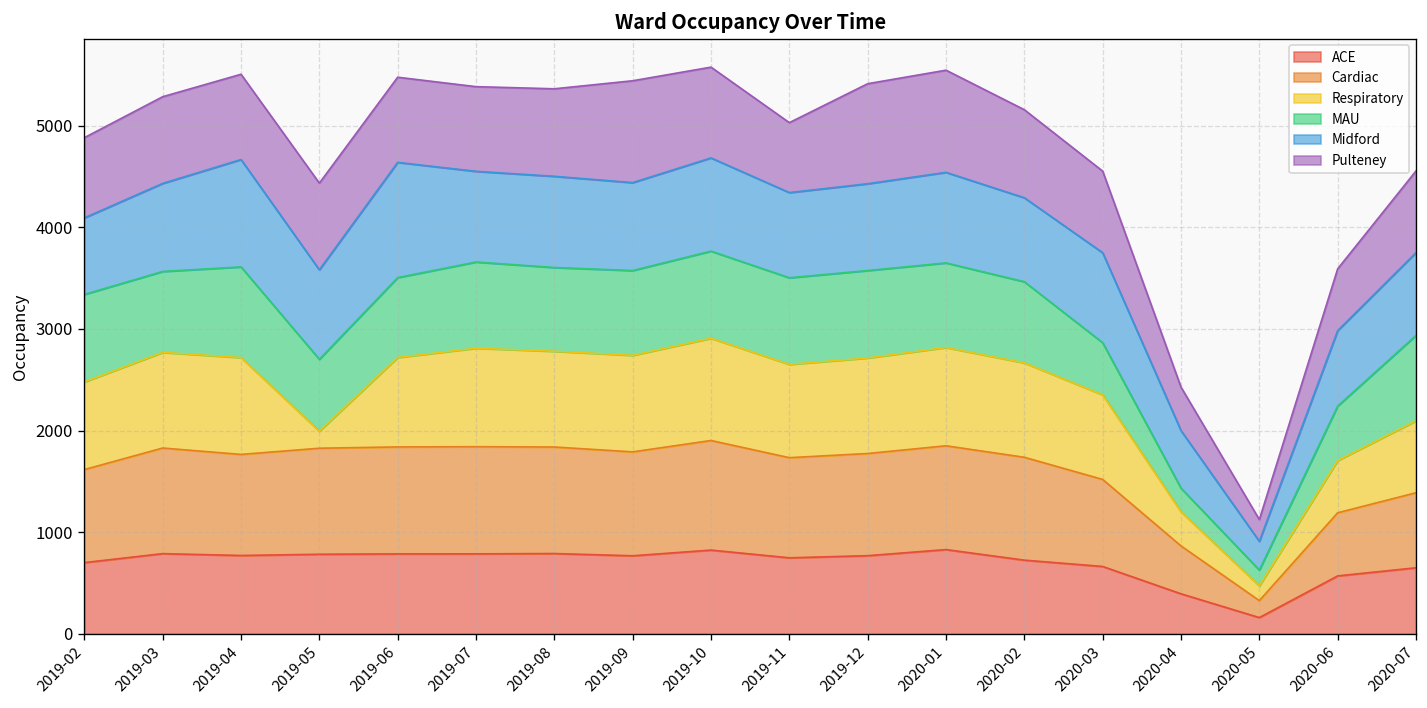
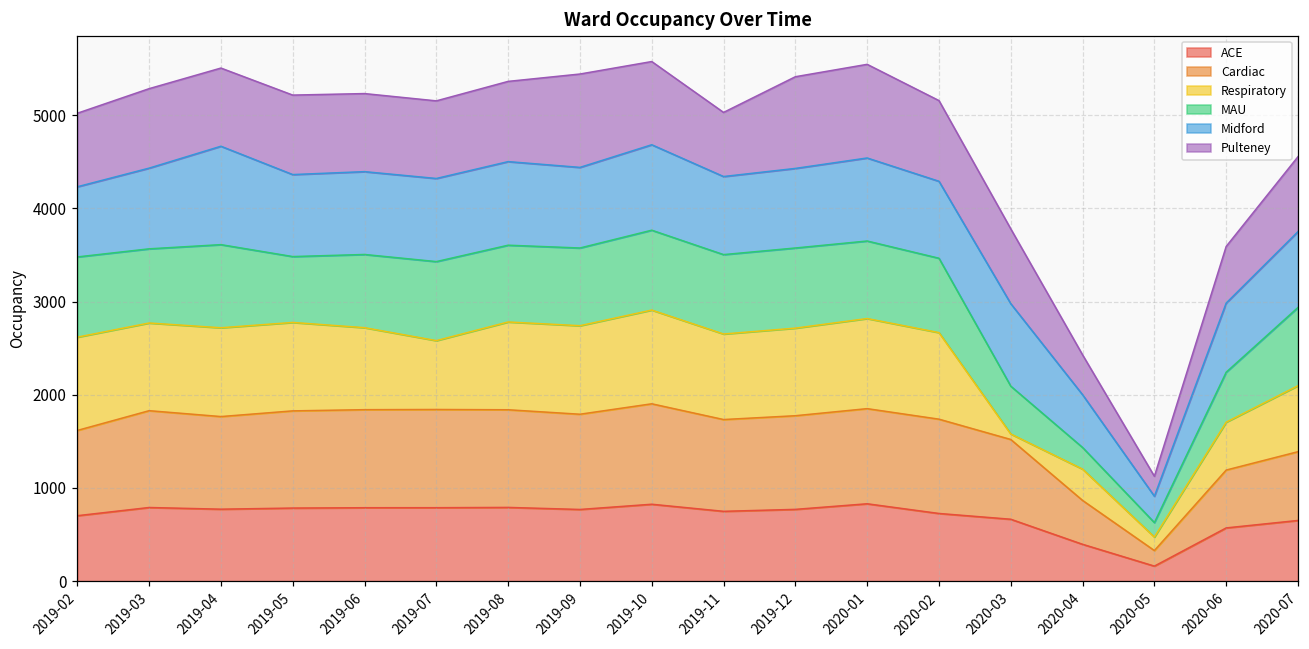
  {
    "Respiratory": {
-     "2019-02": 900,
+     "2019-02": 1000,
      "2019-03": 900,
      "2019-04": 1000,
-     "2019-05": 200,
+     "2019-05": 900,
      "2019-06": 900,
-     "2019-07": 1000,
+     "2019-07": 700,
      "2019-08": 900,
      "2019-09": 1000,
      "2019-10": 1000,
      "2019-11": 900,
      "2019-12": 900,
      "2020-01": 1000,
      "2020-02": 900,
-     "2020-03": 800,
+     "2020-03": 100,
      "2020-04": 300,
      "2020-05": 100,
      "2020-06": 500,
      "2020-07": 700
    },
    "MAU": {
      "2019-02": 900,
      "2019-03": 800,
      "2019-04": 900,
      "2019-05": 700,
      "2019-06": 800,
      "2019-07": 800,
      "2019-08": 800,
      "2019-09": 800,
      "2019-10": 900,
      "2019-11": 900,
      "2019-12": 900,
      "2020-01": 800,
      "2020-02": 800,
      "2020-03": 500,
      "2020-04": 200,
      "2020-05": 200,
      "2020-06": 500,
      "2020-07": 800
    },
    "Midford": {
      "2019-02": 800,
      "2019-03": 900,
      "2019-04": 1100,
      "2019-05": 900,
-     "2019-06": 1100,
+     "2019-06": 900,
      "2019-07": 900,
      "2019-08": 900,
      "2019-09": 900,
      "2019-10": 900,
      "2019-11": 800,
      "2019-12": 900,
      "2020-01": 900,
      "2020-02": 800,
      "2020-03": 900,
      "2020-04": 600,
      "2020-05": 300,
      "2020-06": 700,
      "2020-07": 800
    },
    "Pulteney": {
      "2019-02": 800,
      "2019-03": 900,
      "2019-04": 800,
      "2019-05": 900,
      "2019-06": 800,
      "2019-07": 800,
      "2019-08": 900,
      "2019-09": 1000,
      "2019-10": 900,
      "2019-11": 700,
      "2019-12": 1000,
      "2020-01": 1000,
      "2020-02": 900,
      "2020-03": 800,
      "2020-04": 400,
      "2020-05": 200,
      "2020-06": 600,
      "2020-07": 800
    }
  }
